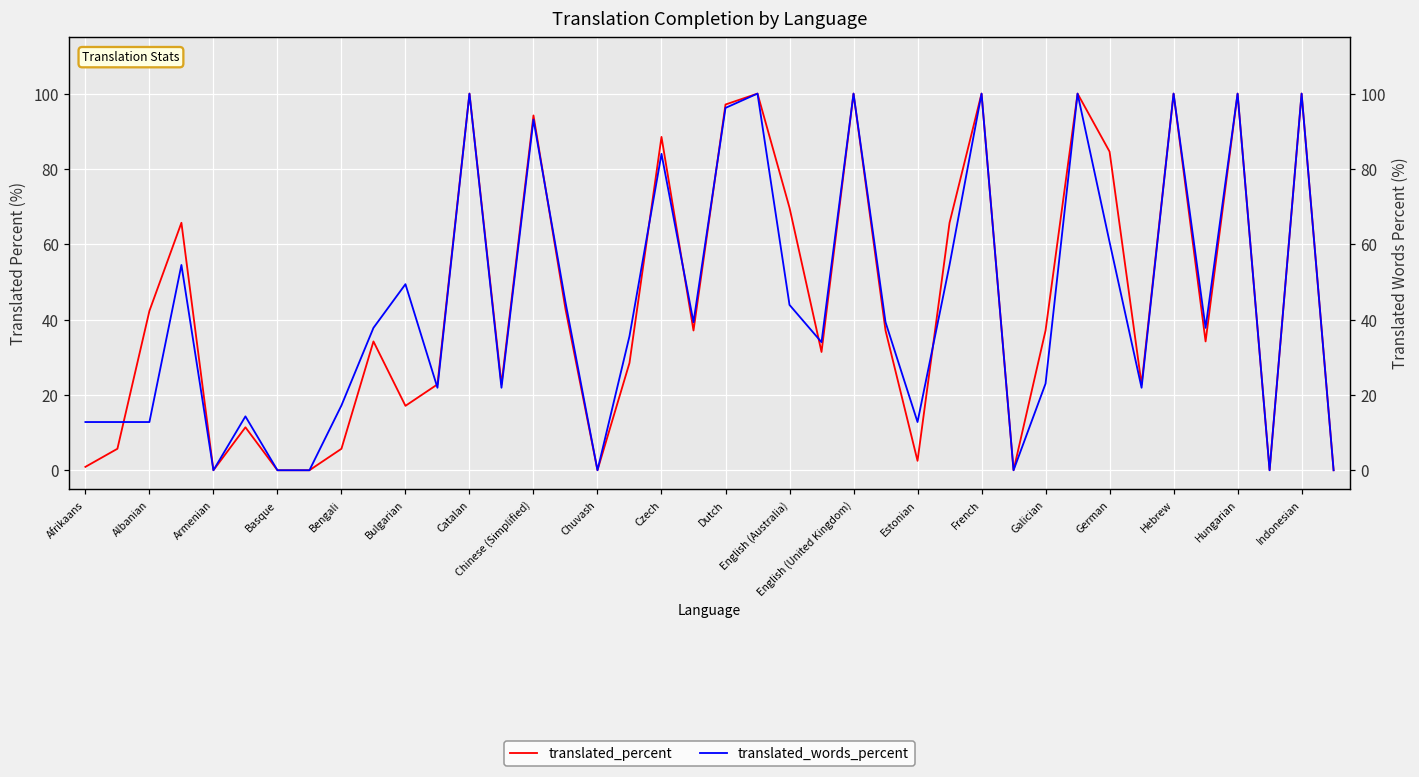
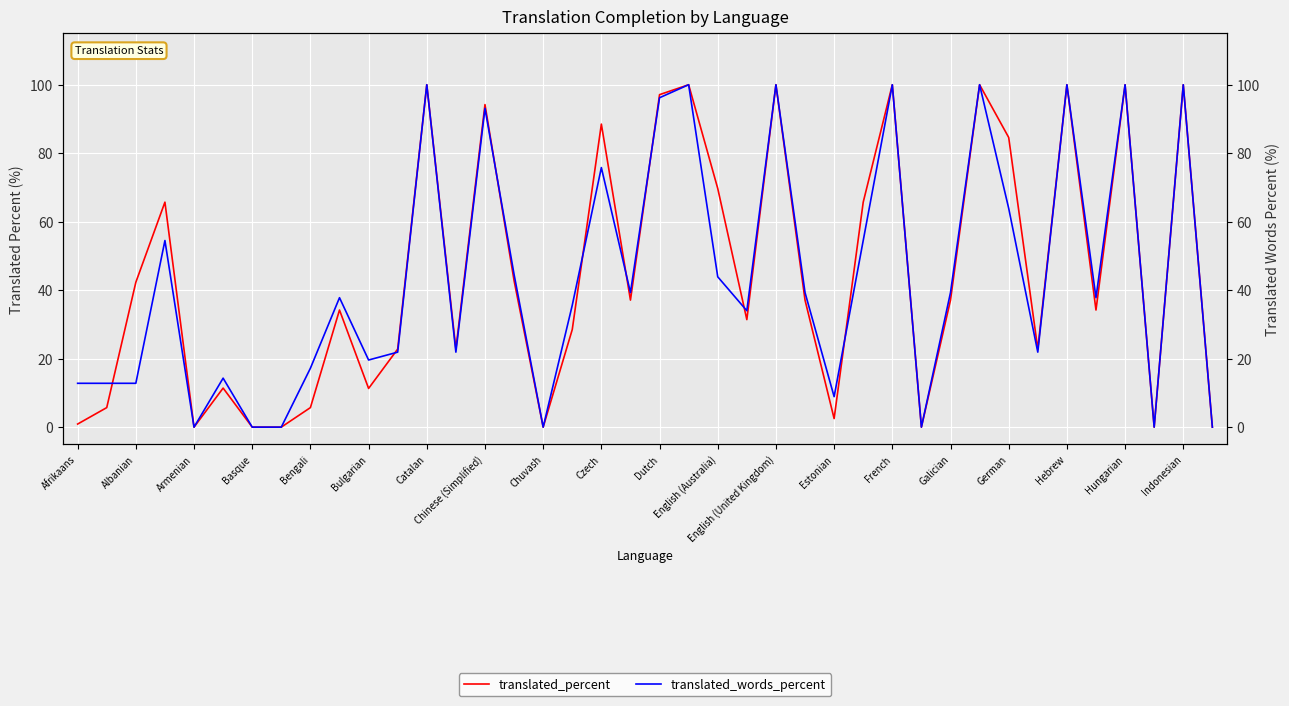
  {
    "translated_percent": {
      "Afrikaans": 1,
      "Albanian": 42,
      "Armenian": 0,
      "Basque": 0,
      "Bengali": 6,
-     "Bulgarian": 17,
+     "Bulgarian": 11,
      "Catalan": 100,
      "Chinese (Simplified)": 94,
      "Chuvash": 0,
      "Czech": 89,
      "Dutch": 97,
      "English (Australia)": 70,
      "English (United Kingdom)": 100,
      "Estonian": 3,
      "French": 100,
      "Galician": 37,
      "German": 85,
      "Hebrew": 100,
      "Hungarian": 100,
      "Indonesian": 100
    },
    "translated_words_percent": {
      "Afrikaans": 13,
      "Albanian": 13,
      "Armenian": 0,
      "Basque": 0,
      "Bengali": 17,
-     "Bulgarian": 49,
+     "Bulgarian": 20,
      "Catalan": 100,
      "Chinese (Simplified)": 93,
      "Chuvash": 0,
-     "Czech": 84,
+     "Czech": 76,
      "Dutch": 96,
      "English (Australia)": 44,
      "English (United Kingdom)": 100,
-     "Estonian": 13,
+     "Estonian": 9,
      "French": 100,
-     "Galician": 23,
-     "German": 61,
+     "Galician": 39,
+     "German": 64,
      "Hebrew": 100,
      "Hungarian": 100,
      "Indonesian": 100
    }
  }
